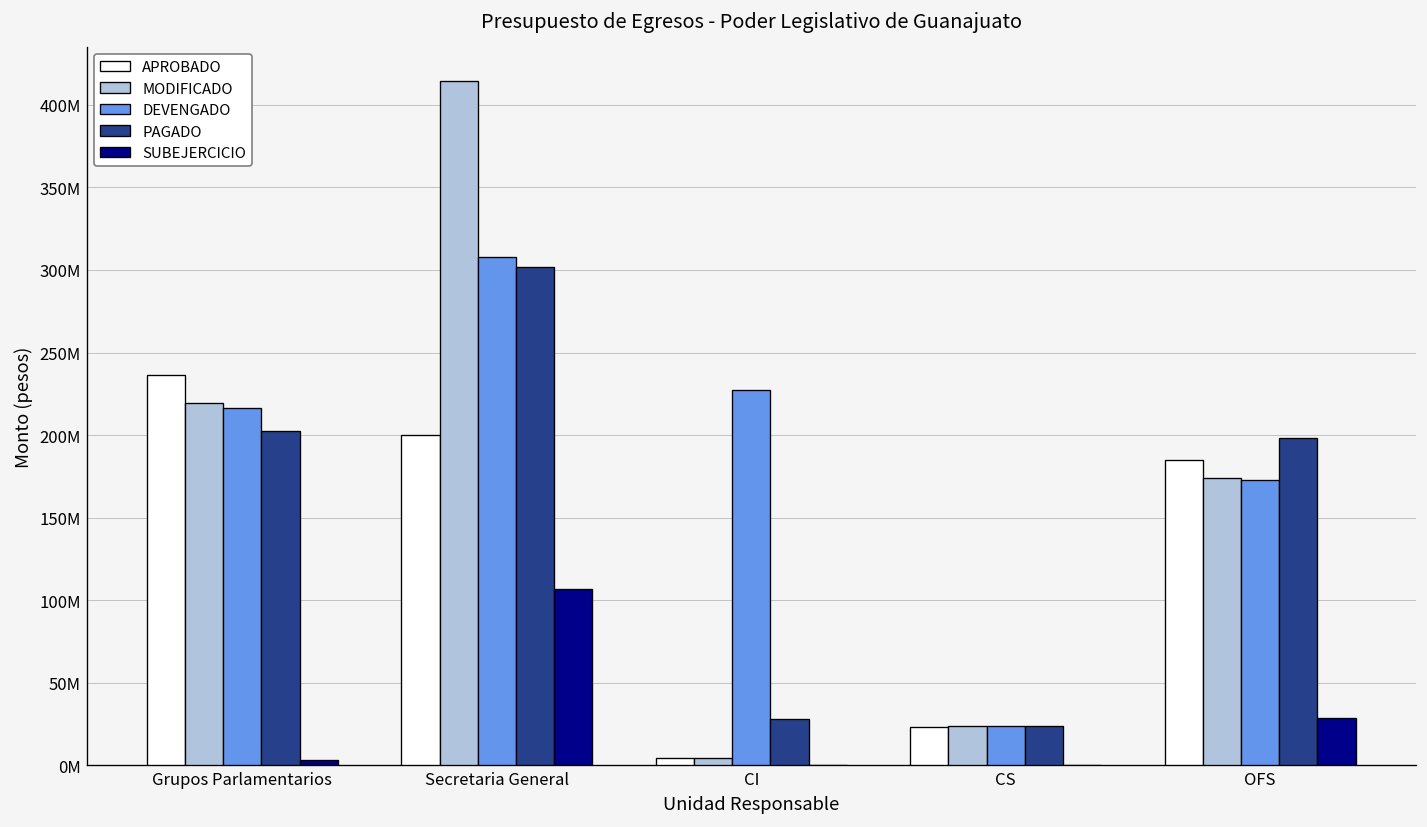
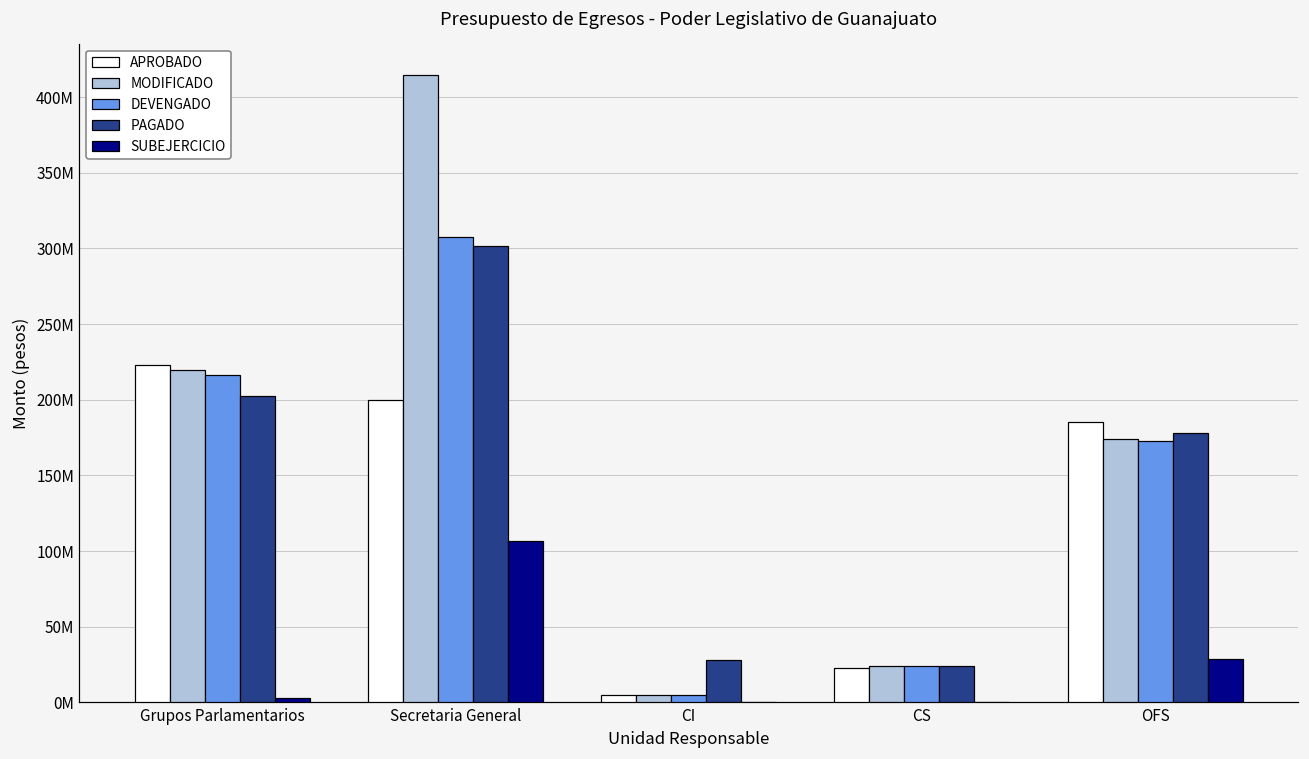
  {
    "APROBADO": {
-     "Grupos Parlamentarios": 237000000,
+     "Grupos Parlamentarios": 223000000,
      "Secretaria General": 200000000,
      "CI": 5000000,
      "CS": 23000000,
      "OFS": 185000000
    },
    "MODIFICADO": {
      "Grupos Parlamentarios": 219000000,
      "Secretaria General": 415000000,
      "CI": 5000000,
      "CS": 24000000,
      "OFS": 174000000
    },
    "DEVENGADO": {
      "Grupos Parlamentarios": 216000000,
      "Secretaria General": 308000000,
-     "CI": 227000000,
+     "CI": 5000000,
      "CS": 24000000,
      "OFS": 173000000
    },
    "PAGADO": {
      "Grupos Parlamentarios": 203000000,
      "Secretaria General": 302000000,
      "CI": 28000000,
      "CS": 24000000,
-     "OFS": 199000000
+     "OFS": 178000000
    },
    "SUBEJERCICIO": {
      "Grupos Parlamentarios": 3000000,
      "Secretaria General": 107000000,
      "CI": 0,
      "OFS": 29000000
    }
  }
